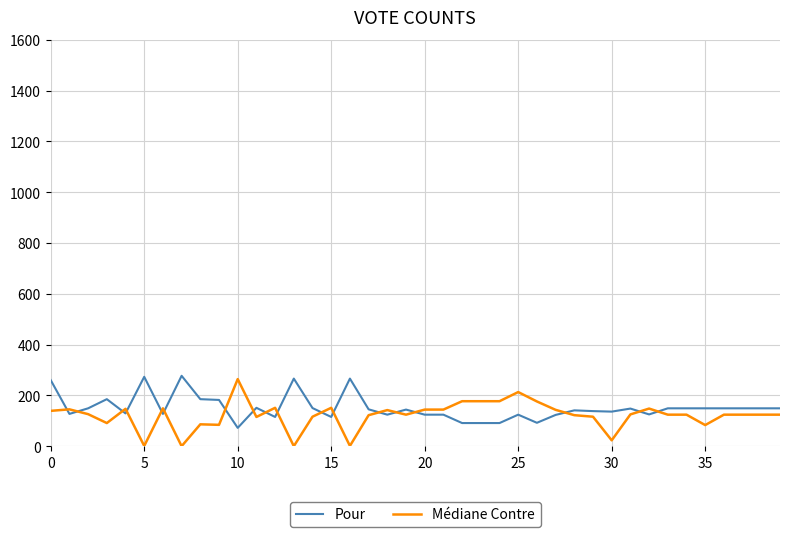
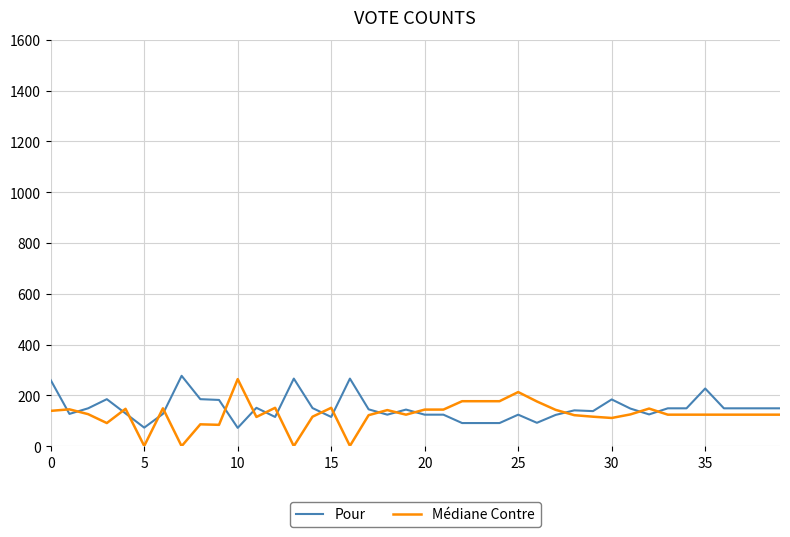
  {
    "Pour": {
      "0": 260,
-     "5": 270,
+     "5": 70,
      "10": 70,
      "15": 120,
      "20": 120,
      "25": 120,
-     "30": 140,
-     "35": 150
+     "30": 180,
+     "35": 230
    },
    "Médiane Contre": {
      "0": 140,
      "5": 0,
      "10": 260,
      "15": 150,
      "20": 140,
      "25": 210,
-     "30": 20,
-     "35": 80
+     "30": 110,
+     "35": 120
    }
  }
